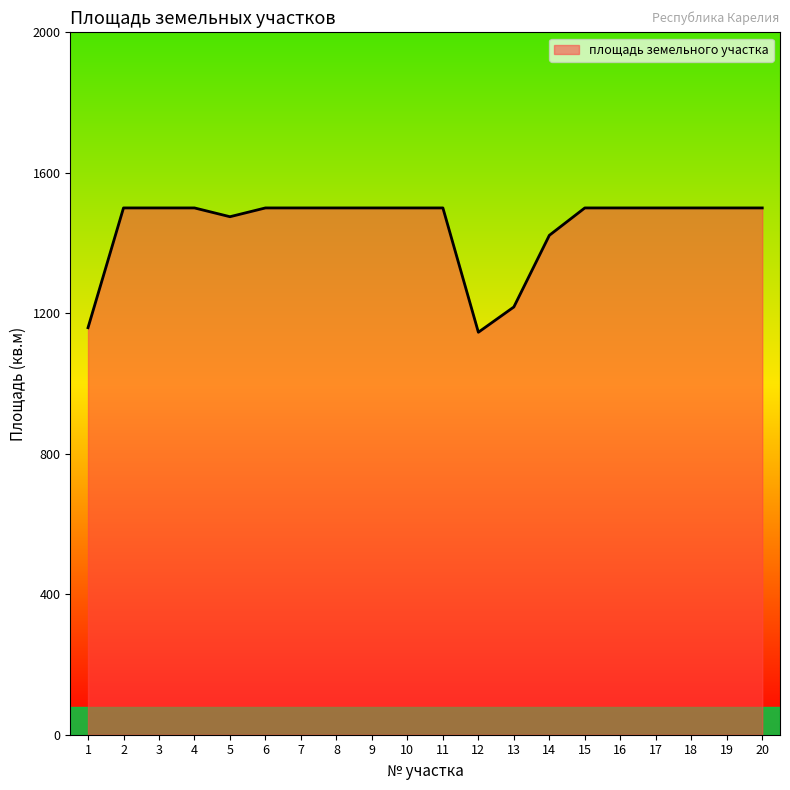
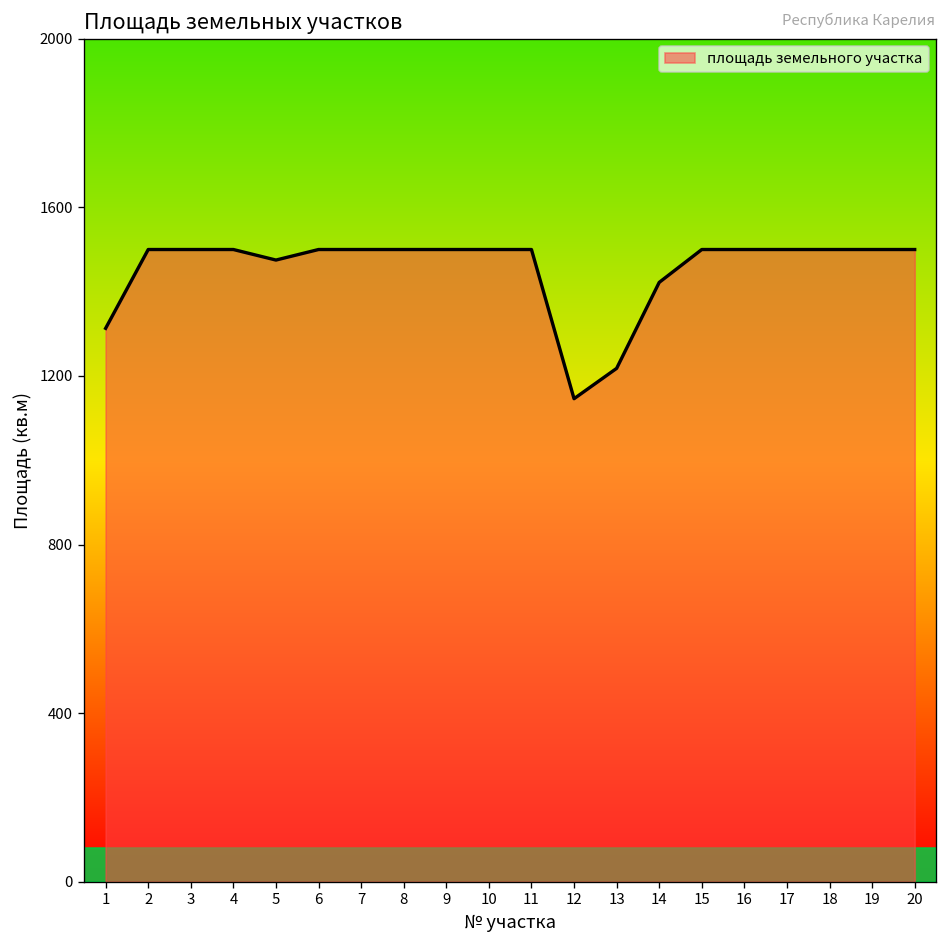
  {
-   "1": 1160,
+   "1": 1310,
    "2": 1500,
    "3": 1500,
    "4": 1500,
    "5": 1480,
    "6": 1500,
    "7": 1500,
    "8": 1500,
    "9": 1500,
    "10": 1500,
    "11": 1500,
    "12": 1150,
    "13": 1220,
    "14": 1420,
    "15": 1500,
    "16": 1500,
    "17": 1500,
    "18": 1500,
    "19": 1500,
    "20": 1500
  }
